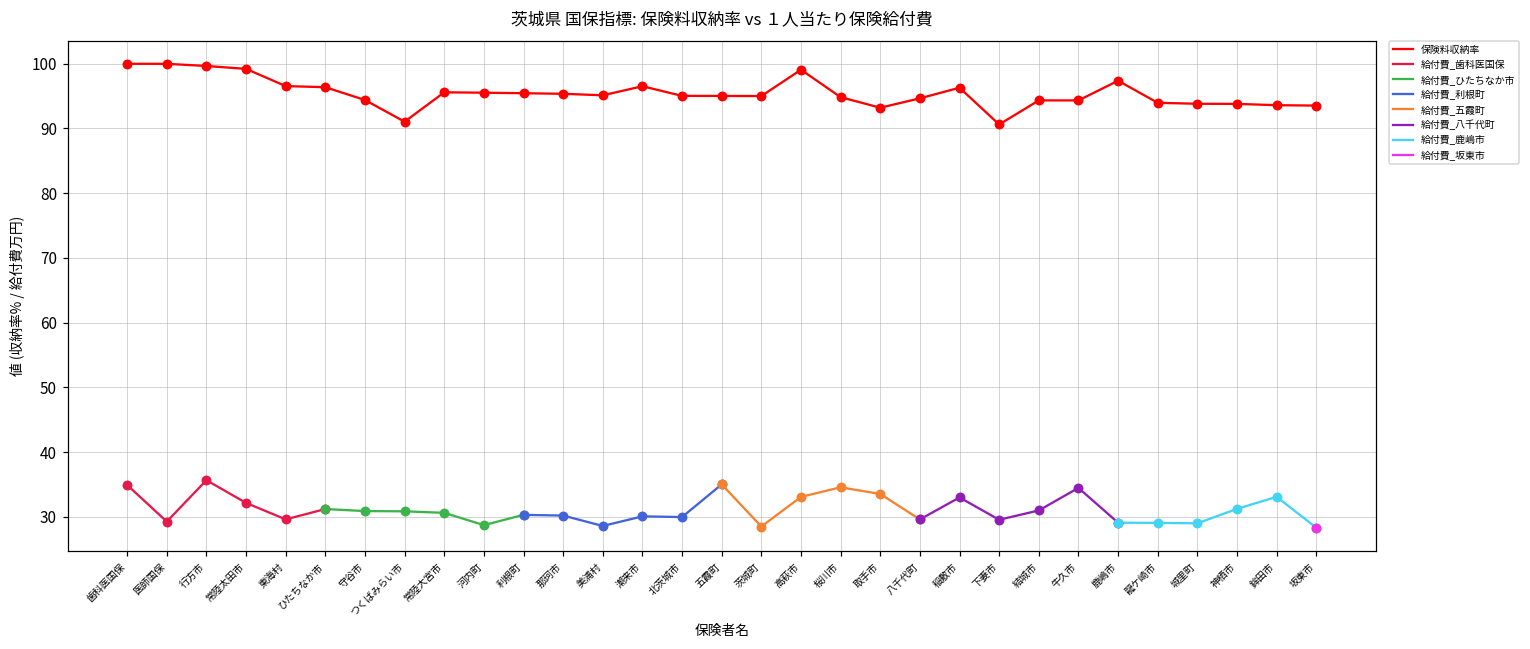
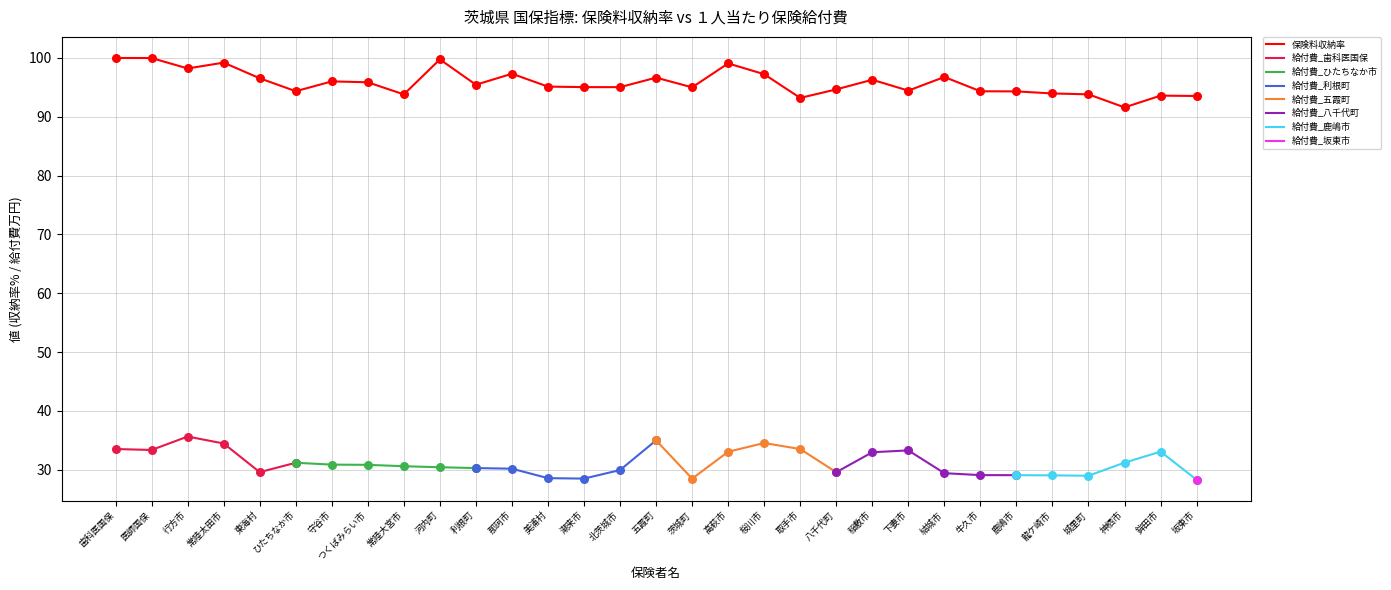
  {
    "保険料収納率": {
      "歯科医国保": 100,
      "医師国保": 100,
-     "行方市": 100,
+     "行方市": 98,
      "常陸太田市": 99,
      "東海村": 97,
-     "ひたちなか市": 96,
-     "守谷市": 94,
-     "つくばみらい市": 91,
-     "常陸大宮市": 96,
-     "河内町": 96,
+     "ひたちなか市": 94,
+     "守谷市": 96,
+     "つくばみらい市": 96,
+     "常陸大宮市": 94,
+     "河内町": 100,
      "利根町": 95,
-     "那珂市": 95,
+     "那珂市": 97,
      "美浦村": 95,
-     "潮来市": 97,
+     "潮来市": 95,
      "北茨城市": 95,
-     "五霞町": 95,
+     "五霞町": 97,
      "茨城町": 95,
      "高萩市": 99,
-     "桜川市": 95,
+     "桜川市": 97,
      "取手市": 93,
      "八千代町": 95,
      "稲敷市": 96,
-     "下妻市": 91,
-     "結城市": 94,
+     "下妻市": 94,
+     "結城市": 97,
      "牛久市": 94,
-     "鹿嶋市": 97,
+     "鹿嶋市": 94,
      "龍ケ崎市": 94,
      "城里町": 94,
-     "神栖市": 94,
+     "神栖市": 92,
      "鉾田市": 94,
      "坂東市": 94
    },
    "給付費_歯科医国保": {
-     "歯科医国保": 35,
-     "医師国保": 29,
+     "歯科医国保": 34,
+     "医師国保": 33,
      "行方市": 36,
-     "常陸太田市": 32,
+     "常陸太田市": 34,
      "東海村": 30
    },
    "給付費_ひたちなか市": {
      "守谷市": 31,
      "つくばみらい市": 31,
      "常陸大宮市": 31,
-     "河内町": 29
+     "河内町": 30
    },
    "給付費_利根町": {
      "那珂市": 30,
      "美浦村": 29,
-     "潮来市": 30,
+     "潮来市": 29,
      "北茨城市": 30
    },
    "給付費_五霞町": {
      "茨城町": 28,
      "高萩市": 33,
      "桜川市": 35,
      "取手市": 34
    },
    "給付費_八千代町": {
      "稲敷市": 33,
-     "下妻市": 30,
-     "結城市": 31,
-     "牛久市": 34
+     "下妻市": 33,
+     "結城市": 29,
+     "牛久市": 29
    },
    "給付費_鹿嶋市": {
      "龍ケ崎市": 29,
      "城里町": 29,
      "神栖市": 31,
      "鉾田市": 33
    }
  }
